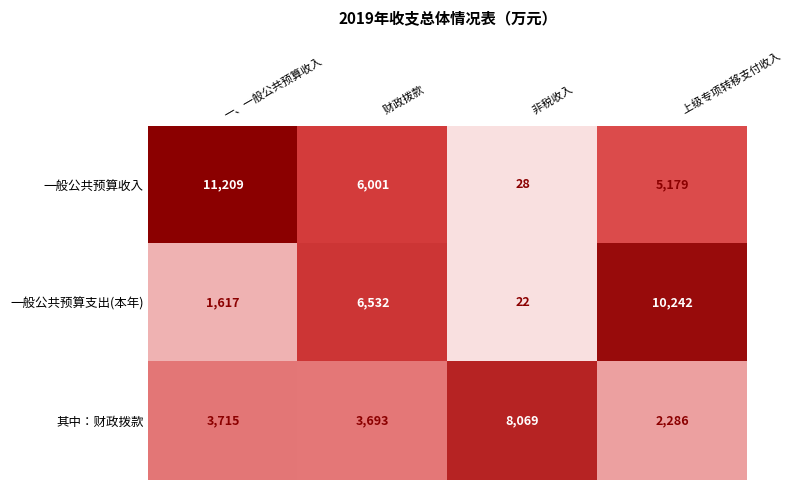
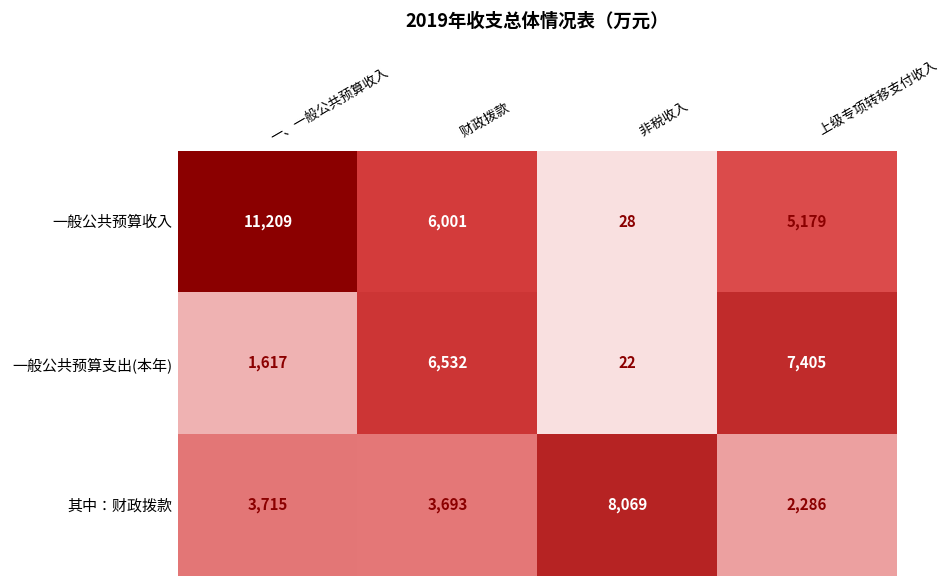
  {
    "一般公共预算收入": {
      "一、一般公共预算收入": "11,209",
      "财政拨款": "6,001",
      "非税收入": "28",
      "上级专项转移支付收入": "5,179"
    },
    "一般公共预算支出(本年)": {
      "一、一般公共预算收入": "1,617",
      "财政拨款": "6,532",
      "非税收入": "22",
-     "上级专项转移支付收入": "10,242"
+     "上级专项转移支付收入": "7,405"
    },
    "其中：财政拨款": {
      "一、一般公共预算收入": "3,715",
      "财政拨款": "3,693",
      "非税收入": "8,069",
      "上级专项转移支付收入": "2,286"
    }
  }
